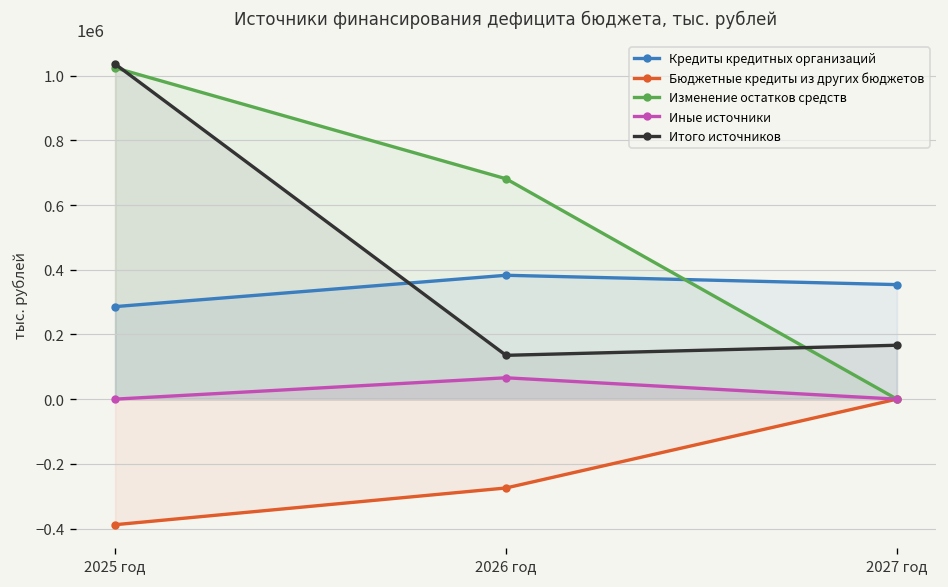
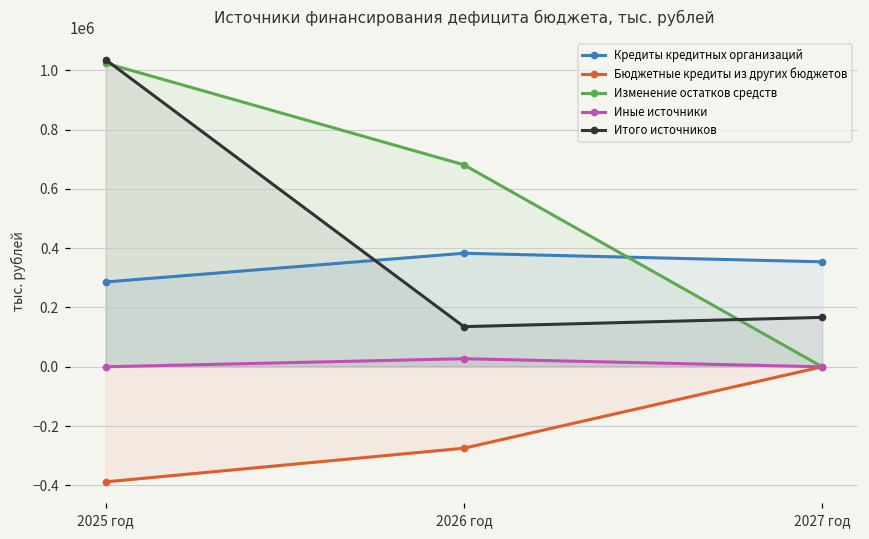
  {
    "Кредиты кредитных организаций": {
      "2025 год": 290000,
      "2026 год": 380000,
      "2027 год": 350000
    },
    "Изменение остатков средств": {
      "2025 год": 1020000,
      "2026 год": 680000
    },
    "Иные источники": {
-     "2026 год": 70000
+     "2026 год": 30000
    },
    "Итого источников": {
      "2025 год": 1040000,
      "2026 год": 140000,
      "2027 год": 170000
    }
  }
